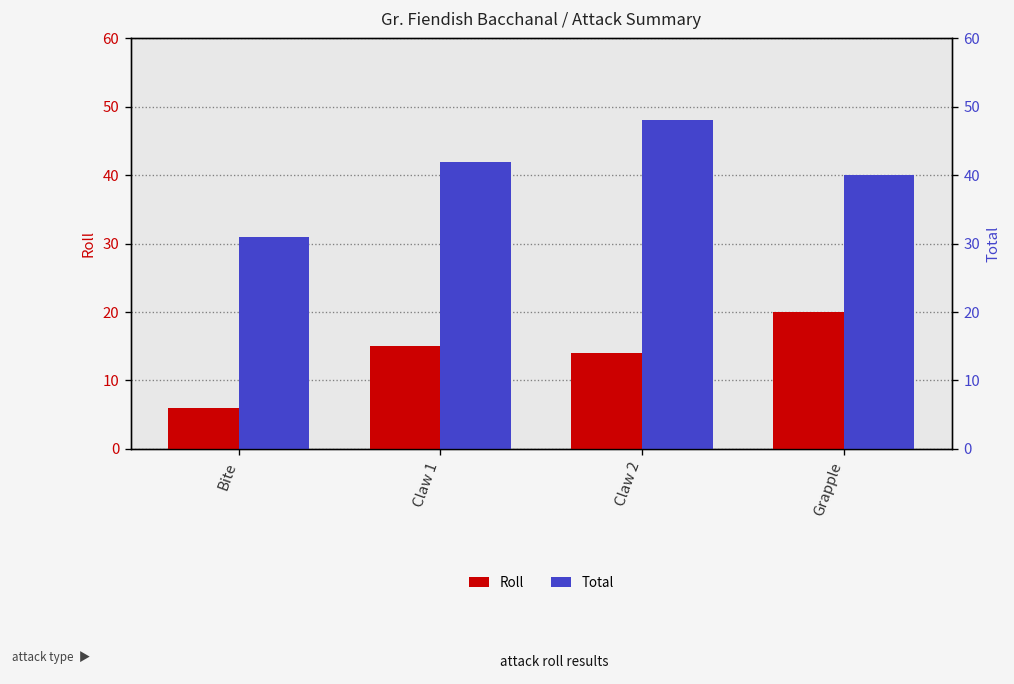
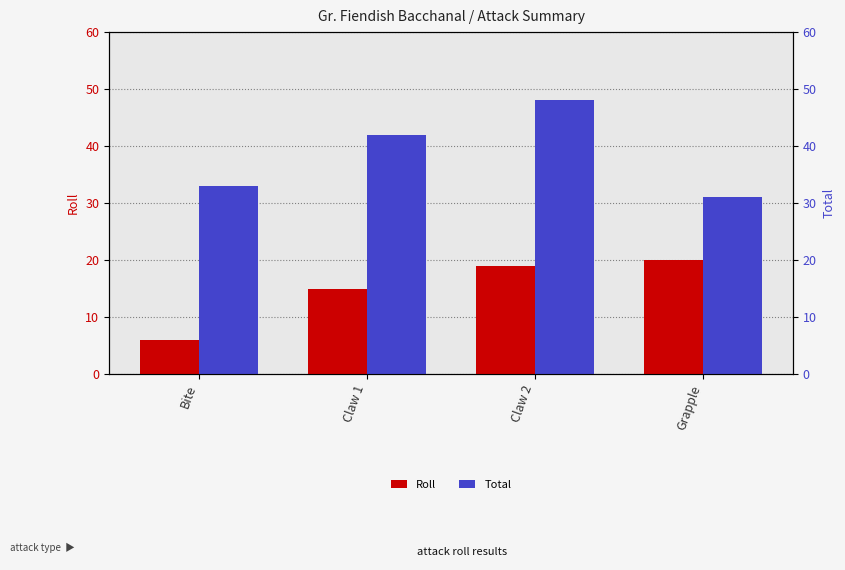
  {
    "Roll": {
      "Bite": 6,
      "Claw 1": 15,
-     "Claw 2": 14,
+     "Claw 2": 19,
      "Grapple": 20
    },
    "Total": {
-     "Bite": 31,
+     "Bite": 33,
      "Claw 1": 42,
      "Claw 2": 48,
-     "Grapple": 40
+     "Grapple": 31
    }
  }
